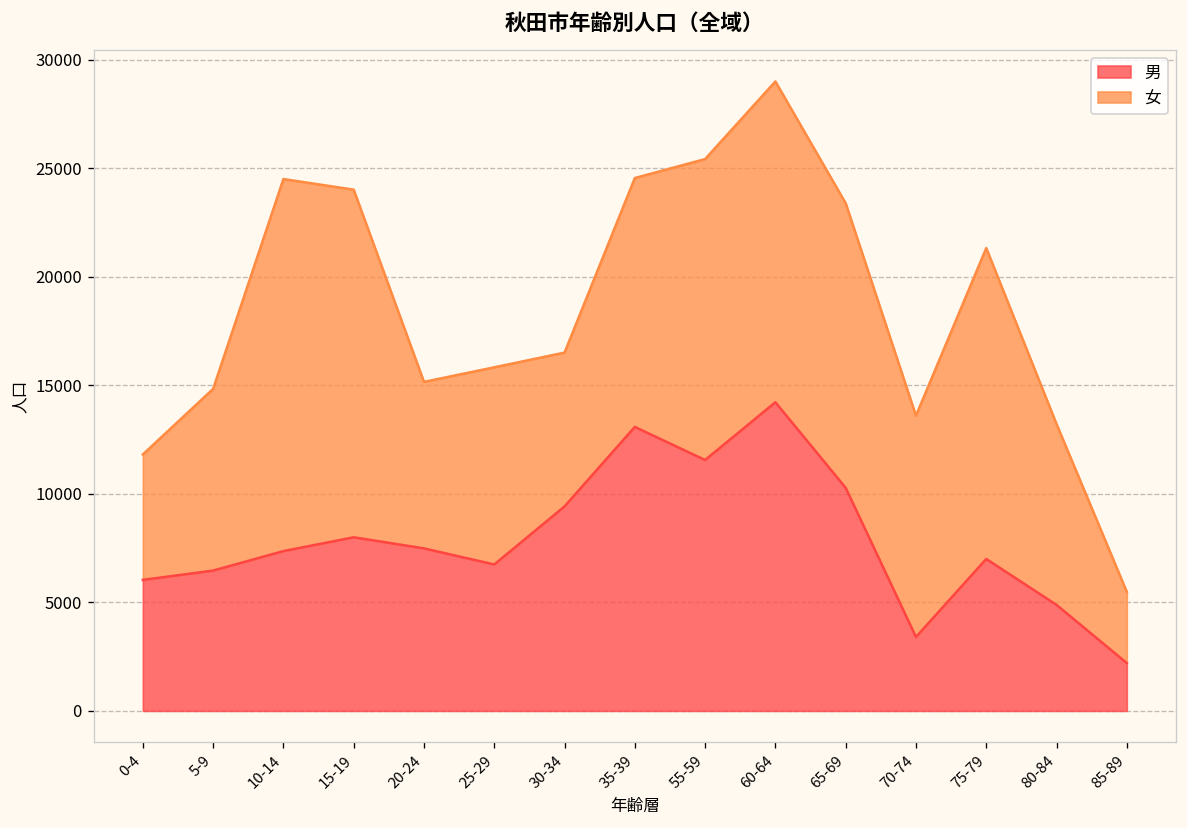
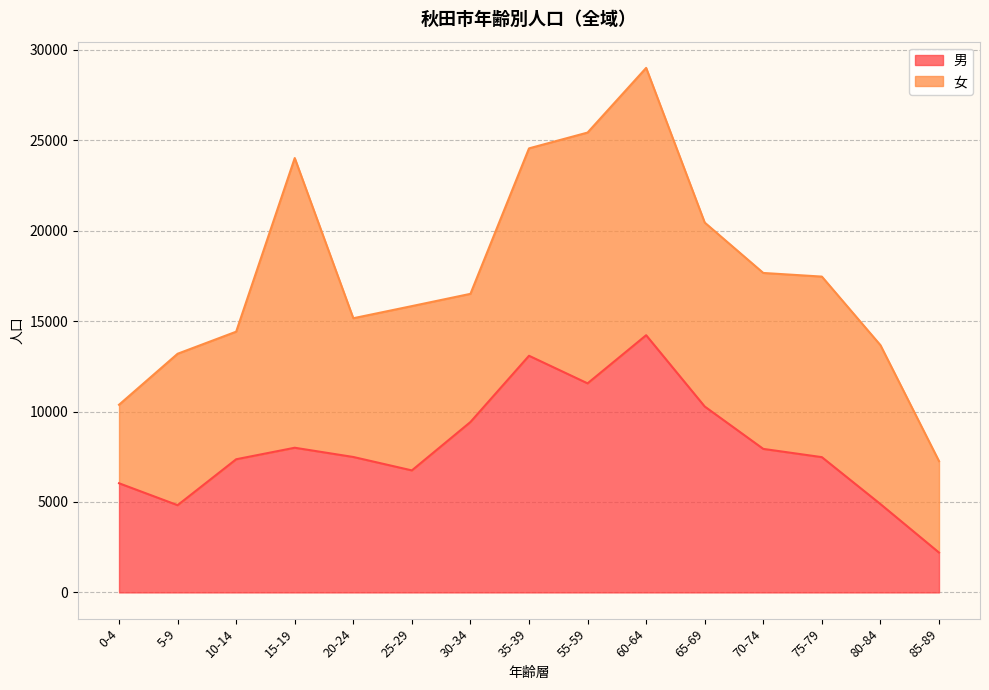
  {
    "男": {
      "0-4": 6000,
-     "5-9": 6500,
+     "5-9": 4800,
      "10-14": 7400,
      "15-19": 8000,
      "20-24": 7500,
      "25-29": 6700,
      "30-34": 9400,
      "35-39": 13100,
      "55-59": 11600,
      "60-64": 14200,
      "65-69": 10300,
-     "70-74": 3400,
-     "75-79": 7000,
+     "70-74": 7900,
+     "75-79": 7500,
      "80-84": 4900,
      "85-89": 2200
    },
    "女": {
-     "0-4": 5800,
+     "0-4": 4300,
      "5-9": 8400,
-     "10-14": 17100,
+     "10-14": 7100,
      "15-19": 16000,
      "20-24": 7700,
      "25-29": 9100,
      "30-34": 7100,
      "35-39": 11500,
      "55-59": 13900,
      "60-64": 14800,
-     "65-69": 13100,
-     "70-74": 10200,
-     "75-79": 14300,
-     "80-84": 8300,
-     "85-89": 3300
+     "65-69": 10200,
+     "70-74": 9700,
+     "75-79": 10000,
+     "80-84": 8800,
+     "85-89": 5100
    }
  }
